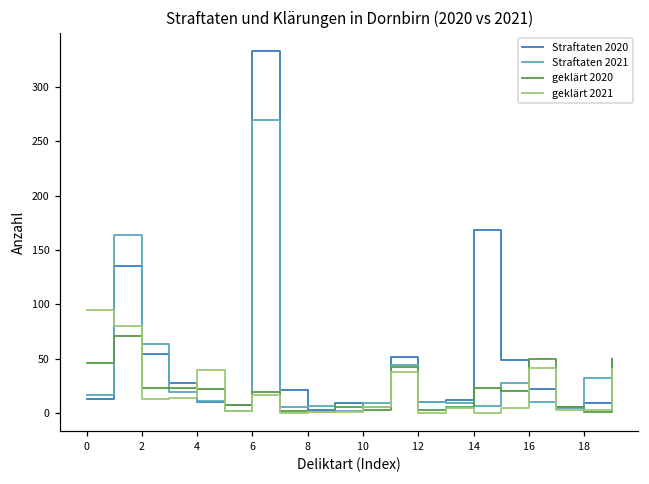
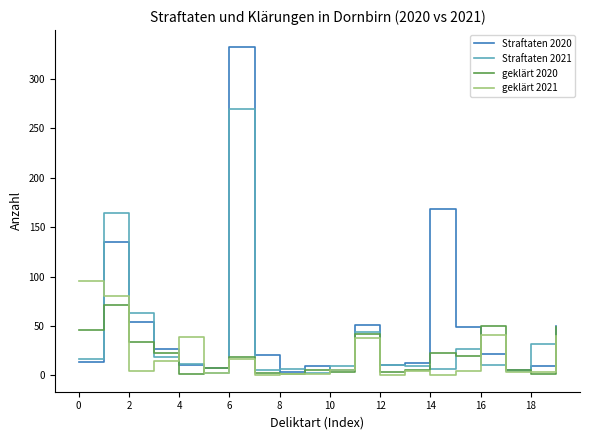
  {
    "geklärt 2020": {
      "0": 50,
-     "2": 20,
-     "4": 20,
+     "2": 30,
+     "4": 0,
      "6": 20,
      "12": 0,
      "14": 20,
      "16": 50
    },
    "geklärt 2021": {
      "0": 100,
-     "2": 10,
+     "2": 0,
      "4": 40,
      "6": 20,
      "12": 0,
      "14": 0,
      "16": 40
    }
  }
